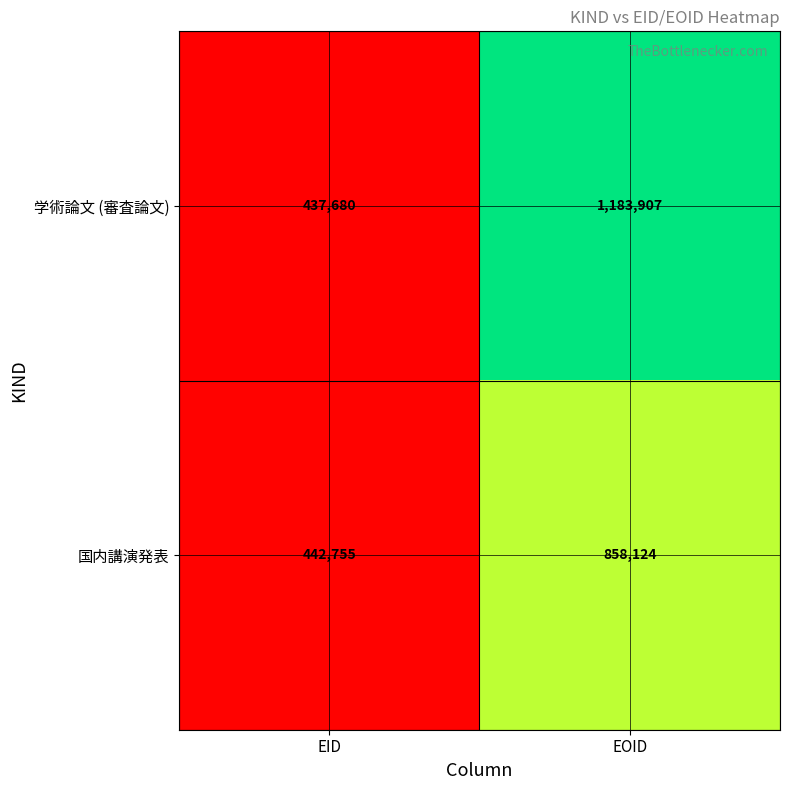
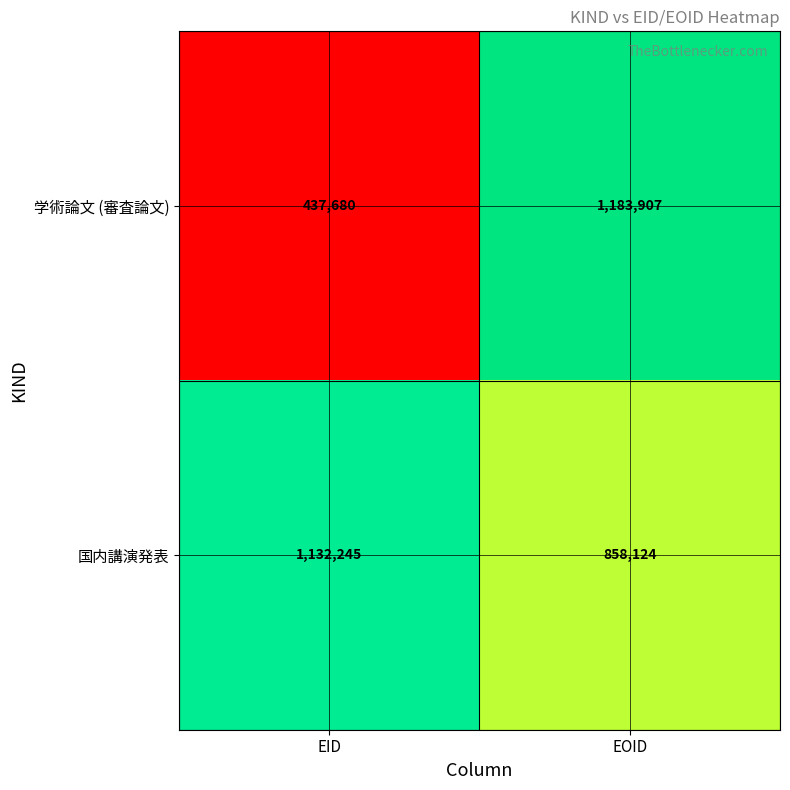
  {
    "学術論文 (審査論文)": {
      "EID": "437,680"
    },
    "国内講演発表": {
-     "EID": "442,755",
+     "EID": "1,132,245",
      "EOID": "858,124"
    }
  }
